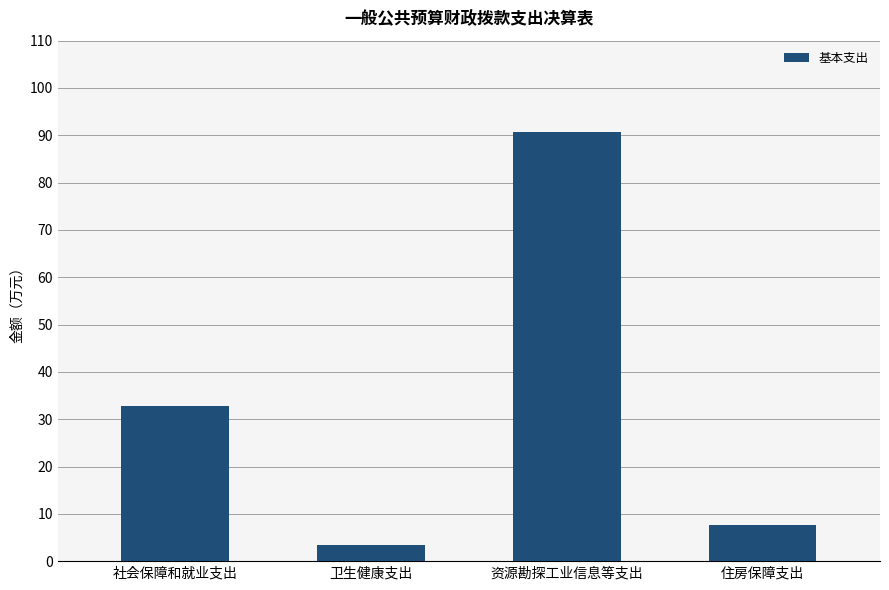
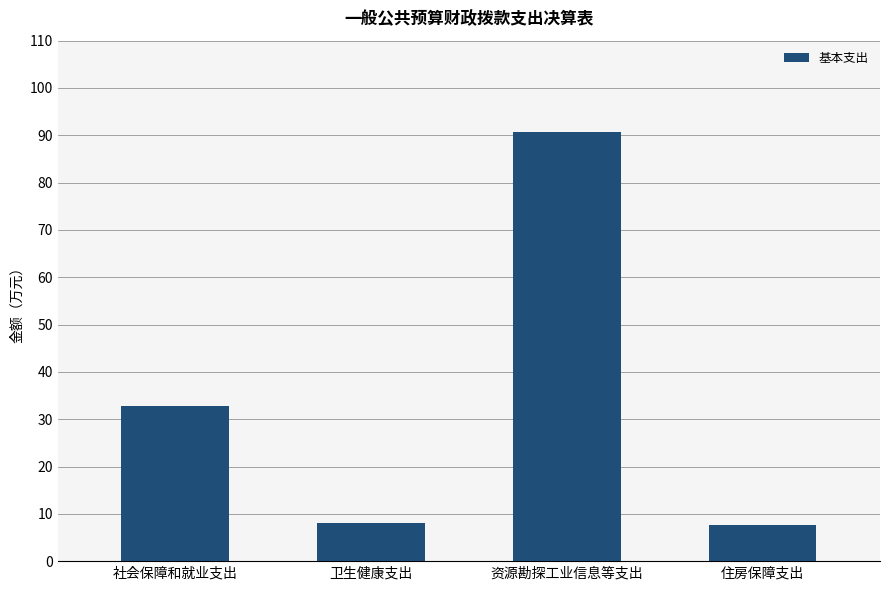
  {
    "社会保障和就业支出": 33,
-   "卫生健康支出": 3,
+   "卫生健康支出": 8,
    "资源勘探工业信息等支出": 91,
    "住房保障支出": 8
  }
